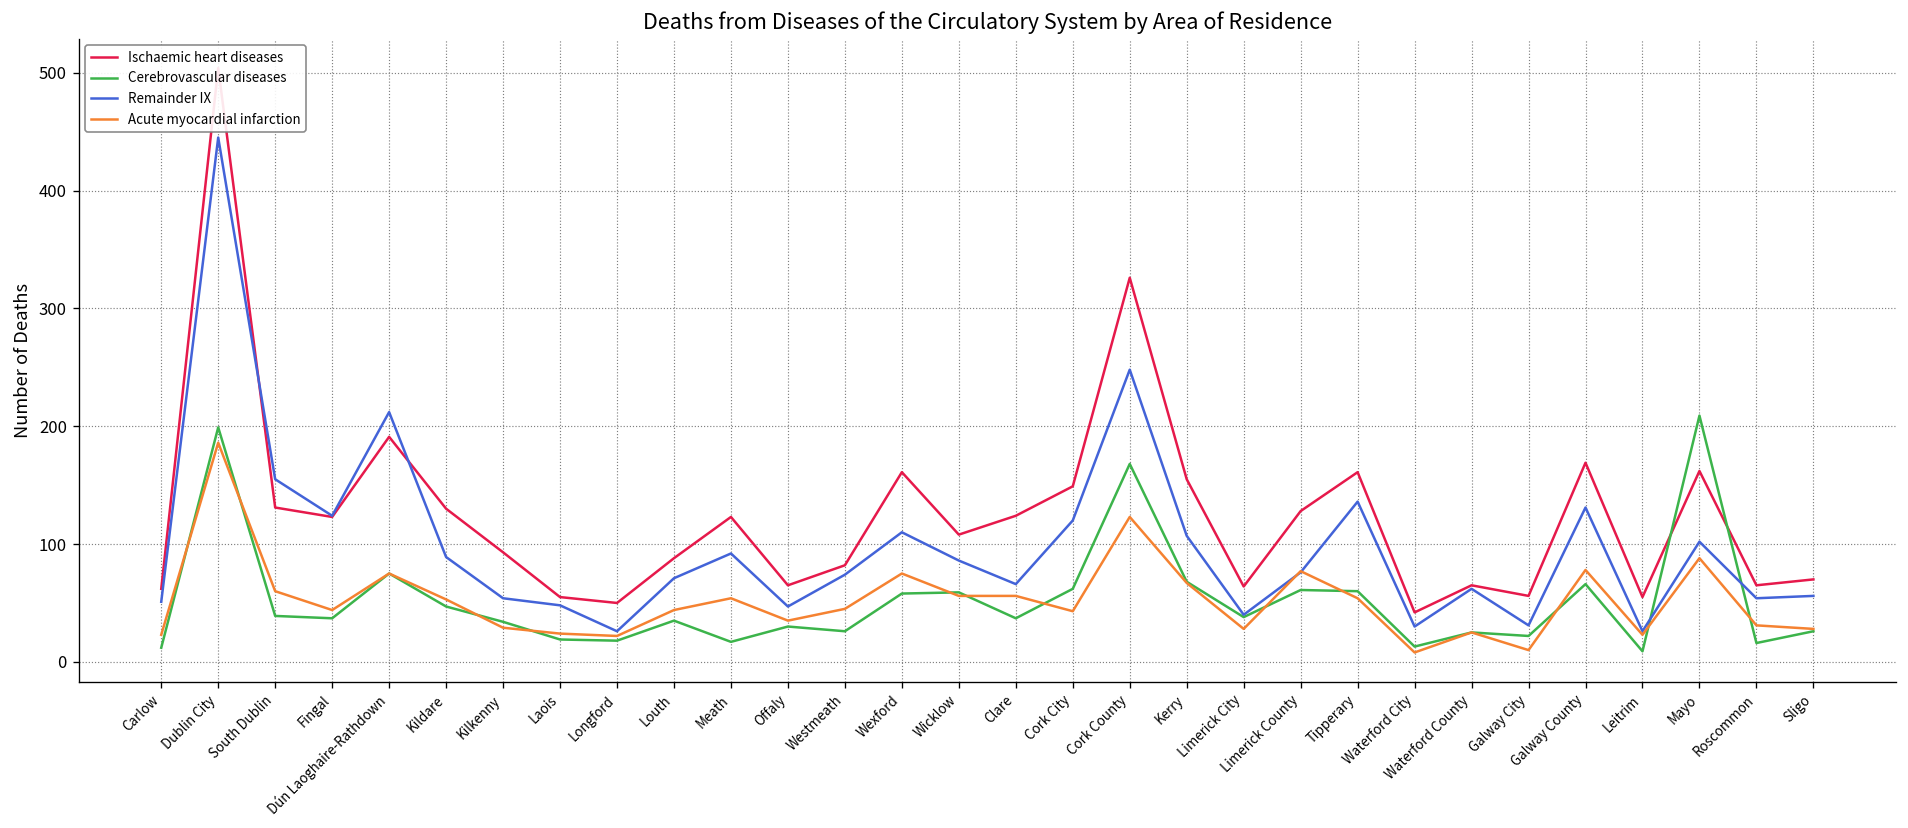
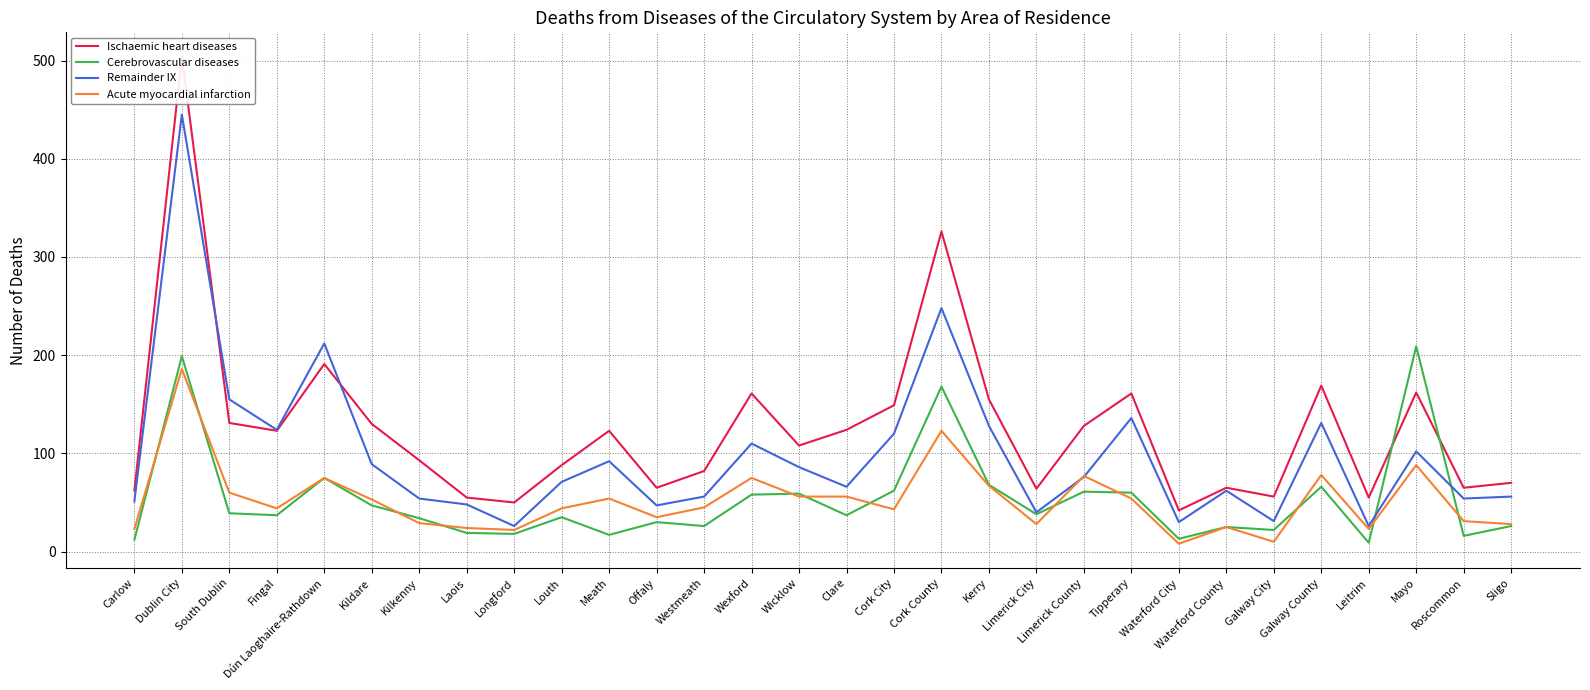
  {
    "Ischaemic heart diseases": {
      "Carlow": 60,
      "South Dublin": 130,
      "Dún Laoghaire-Rathdown": 190,
      "Kildare": 130,
      "Kilkenny": 90,
      "Laois": 60,
      "Longford": 50,
      "Louth": 90,
      "Meath": 120,
      "Offaly": 70,
      "Westmeath": 80,
      "Wexford": 160,
      "Wicklow": 110,
      "Clare": 120,
      "Cork City": 150,
      "Cork County": 330,
      "Kerry": 160,
      "Limerick City": 60,
      "Limerick County": 130,
      "Tipperary": 160,
      "Waterford City": 40,
      "Waterford County": 70,
      "Galway City": 60,
      "Galway County": 170,
      "Leitrim": 60,
      "Mayo": 160,
      "Roscommon": 70,
      "Sligo": 70
    },
    "Cerebrovascular diseases": {
      "Carlow": 10,
      "Dublin City": 200,
      "South Dublin": 40,
      "Fingal": 40,
      "Kildare": 50,
      "Kilkenny": 30,
      "Laois": 20,
      "Longford": 20,
      "Louth": 40,
      "Meath": 20,
      "Offaly": 30,
      "Westmeath": 30,
      "Wexford": 60,
      "Wicklow": 60,
      "Clare": 40,
      "Cork City": 60,
      "Cork County": 170,
      "Limerick County": 60,
      "Tipperary": 60,
      "Waterford City": 10,
      "Galway City": 20,
      "Galway County": 70,
      "Leitrim": 10,
      "Mayo": 210,
      "Roscommon": 20
    },
    "Remainder IX": {
      "Carlow": 50,
      "Dublin City": 450,
      "South Dublin": 160,
      "Dún Laoghaire-Rathdown": 210,
      "Kildare": 90,
      "Kilkenny": 50,
      "Laois": 50,
      "Longford": 30,
      "Louth": 70,
      "Meath": 90,
      "Offaly": 50,
-     "Westmeath": 70,
+     "Westmeath": 60,
      "Wexford": 110,
      "Wicklow": 90,
      "Clare": 70,
      "Cork City": 120,
      "Cork County": 250,
-     "Kerry": 110,
+     "Kerry": 130,
      "Tipperary": 140,
      "Waterford City": 30,
      "Waterford County": 60,
      "Galway City": 30,
      "Galway County": 130,
      "Leitrim": 30,
      "Mayo": 100,
      "Roscommon": 50,
      "Sligo": 60
    },
    "Acute myocardial infarction": {
      "Carlow": 20,
      "Dublin City": 190,
      "South Dublin": 60,
      "Fingal": 40,
      "Kildare": 50,
      "Kilkenny": 30,
      "Laois": 20,
      "Longford": 20,
      "Louth": 40,
      "Meath": 50,
      "Offaly": 40,
      "Westmeath": 50,
      "Wexford": 80,
      "Wicklow": 60,
      "Clare": 60,
      "Cork City": 40,
      "Cork County": 120,
      "Limerick City": 30,
      "Tipperary": 50,
      "Waterford City": 10,
      "Galway City": 10,
      "Galway County": 80,
      "Leitrim": 20,
      "Mayo": 90,
      "Roscommon": 30
    }
  }
